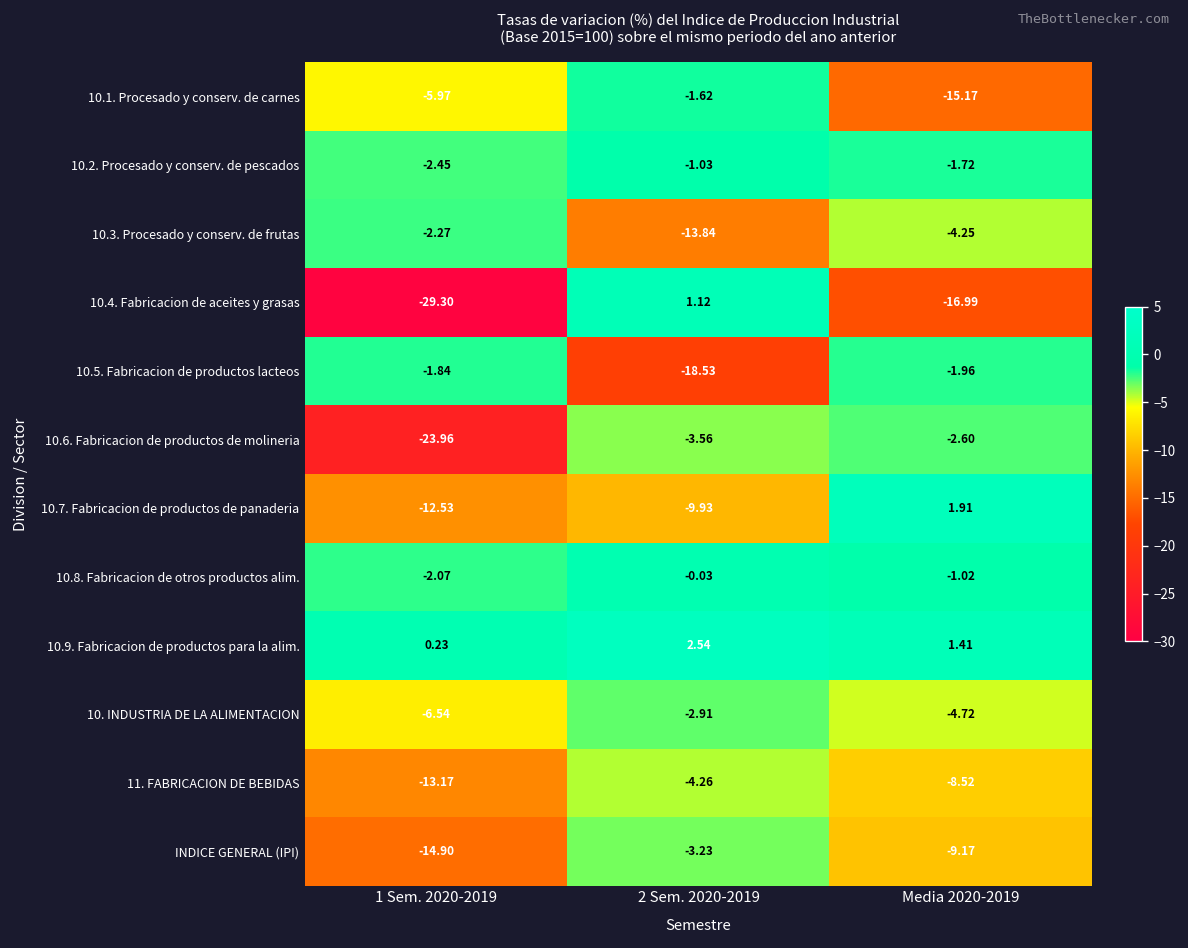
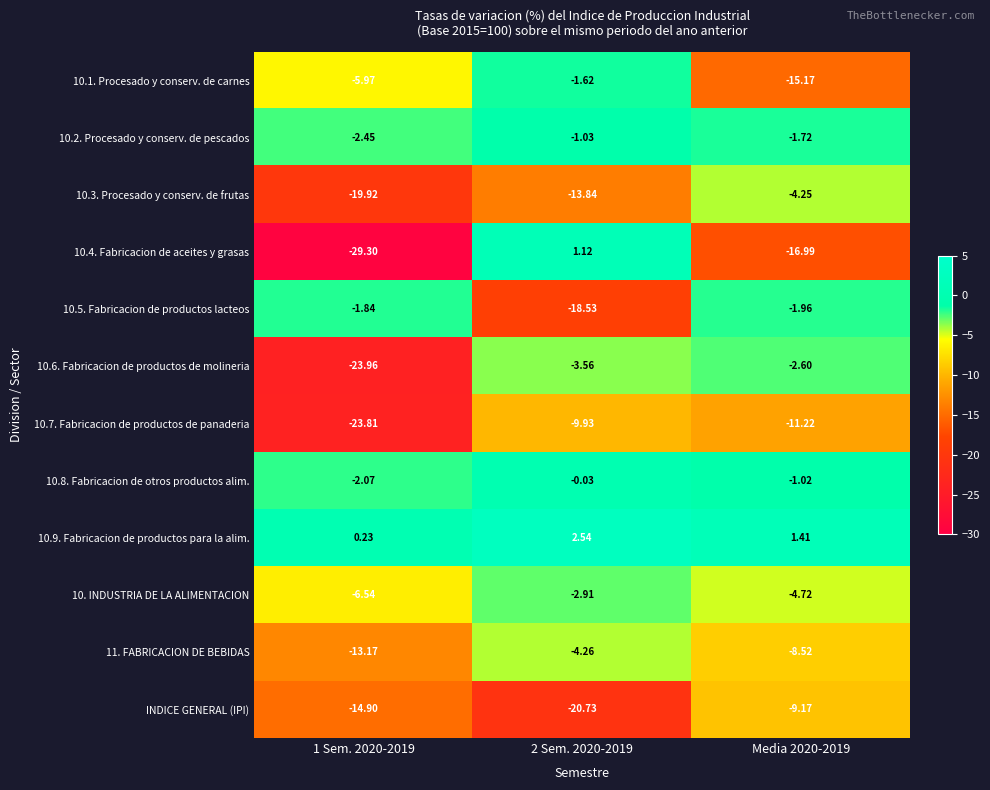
  {
    "10.1. Procesado y conserv. de carnes": {
      "1 Sem. 2020-2019": -5.97,
      "2 Sem. 2020-2019": -1.62,
      "Media 2020-2019": -15.17
    },
    "10.2. Procesado y conserv. de pescados": {
      "1 Sem. 2020-2019": -2.45,
      "2 Sem. 2020-2019": -1.03,
      "Media 2020-2019": -1.72
    },
    "10.3. Procesado y conserv. de frutas": {
-     "1 Sem. 2020-2019": -2.27,
+     "1 Sem. 2020-2019": -19.92,
      "2 Sem. 2020-2019": -13.84,
      "Media 2020-2019": -4.25
    },
    "10.4. Fabricacion de aceites y grasas": {
      "1 Sem. 2020-2019": -29.30,
      "2 Sem. 2020-2019": 1.12,
      "Media 2020-2019": -16.99
    },
    "10.5. Fabricacion de productos lacteos": {
      "1 Sem. 2020-2019": -1.84,
      "2 Sem. 2020-2019": -18.53,
      "Media 2020-2019": -1.96
    },
    "10.6. Fabricacion de productos de molineria": {
      "1 Sem. 2020-2019": -23.96,
      "2 Sem. 2020-2019": -3.56,
      "Media 2020-2019": -2.60
    },
    "10.7. Fabricacion de productos de panaderia": {
-     "1 Sem. 2020-2019": -12.53,
+     "1 Sem. 2020-2019": -23.81,
      "2 Sem. 2020-2019": -9.93,
-     "Media 2020-2019": 1.91
+     "Media 2020-2019": -11.22
    },
    "10.8. Fabricacion de otros productos alim.": {
      "1 Sem. 2020-2019": -2.07,
      "2 Sem. 2020-2019": -0.03,
      "Media 2020-2019": -1.02
    },
    "10.9. Fabricacion de productos para la alim.": {
      "1 Sem. 2020-2019": 0.23,
      "2 Sem. 2020-2019": 2.54,
      "Media 2020-2019": 1.41
    },
    "10. INDUSTRIA DE LA ALIMENTACION": {
      "1 Sem. 2020-2019": -6.54,
      "2 Sem. 2020-2019": -2.91,
      "Media 2020-2019": -4.72
    },
    "11. FABRICACION DE BEBIDAS": {
      "1 Sem. 2020-2019": -13.17,
      "2 Sem. 2020-2019": -4.26,
      "Media 2020-2019": -8.52
    },
    "INDICE GENERAL (IPI)": {
      "1 Sem. 2020-2019": -14.90,
-     "2 Sem. 2020-2019": -3.23,
+     "2 Sem. 2020-2019": -20.73,
      "Media 2020-2019": -9.17
    }
  }
